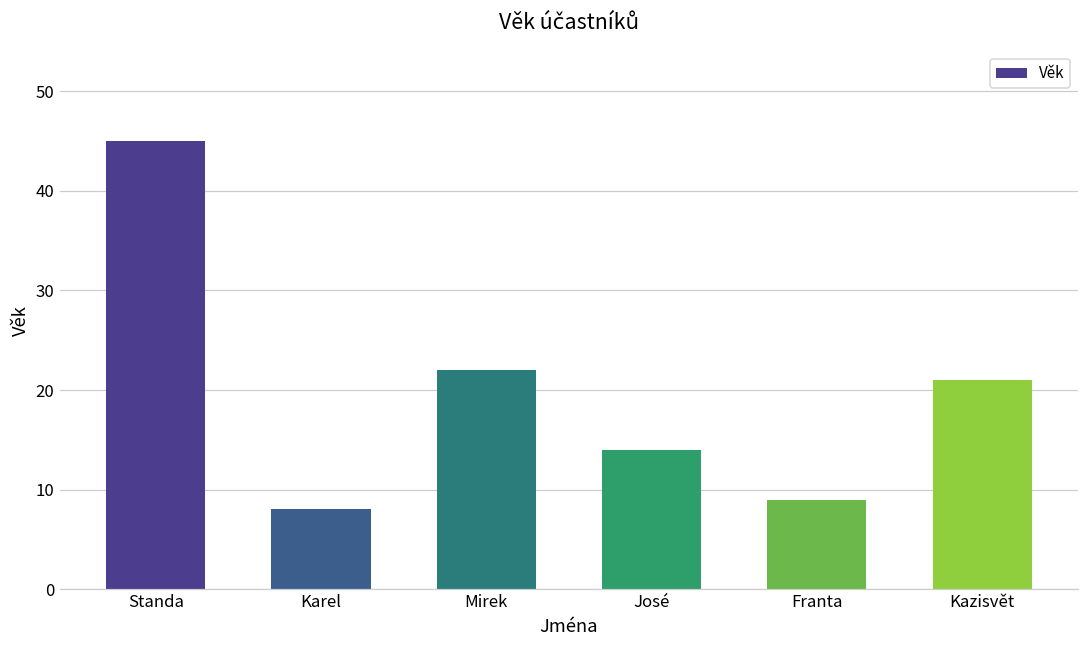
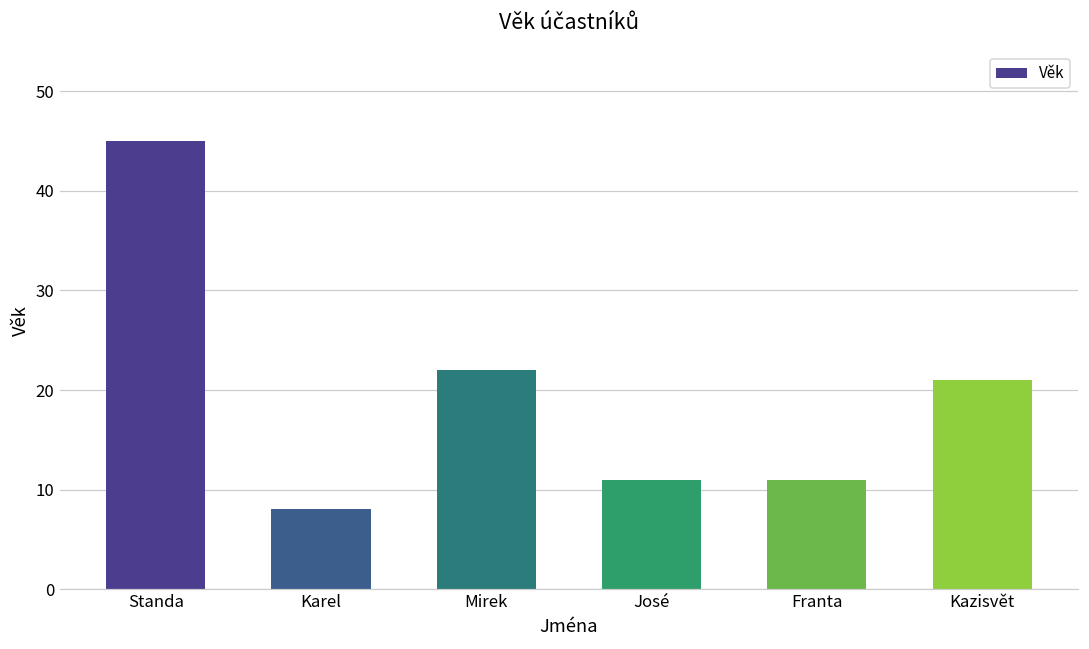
  {
    "Standa": 45,
    "Karel": 8,
    "Mirek": 22,
-   "José": 14,
-   "Franta": 9,
+   "José": 11,
+   "Franta": 11,
    "Kazisvět": 21
  }
